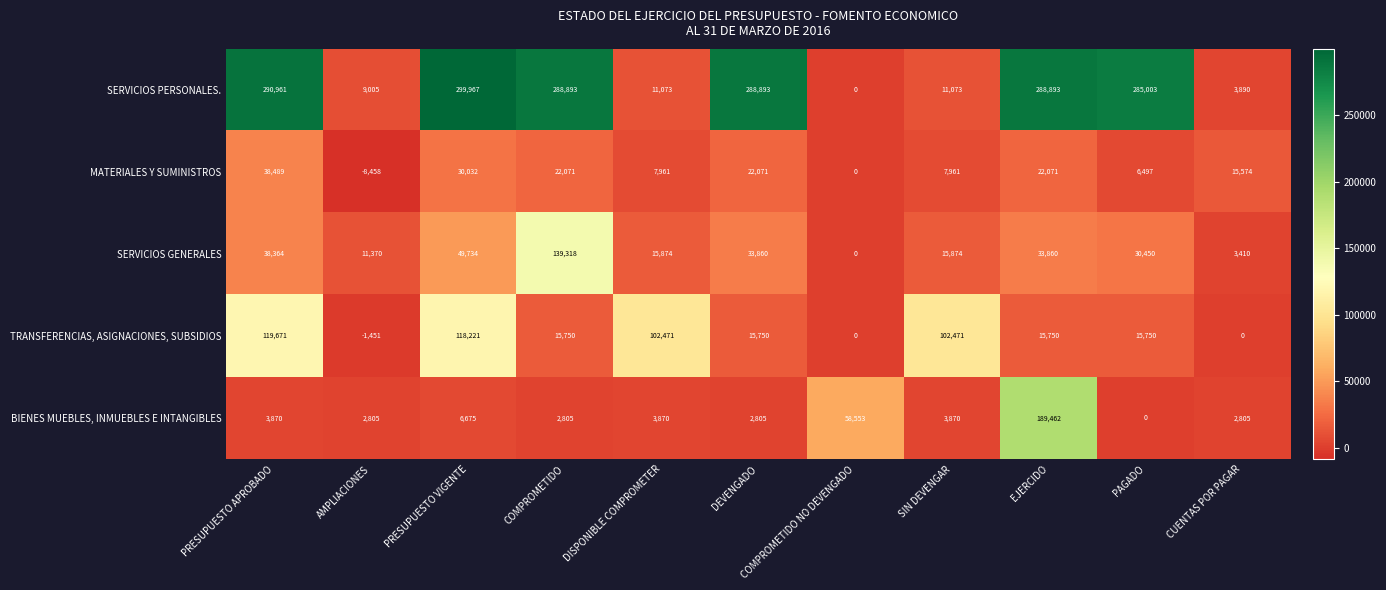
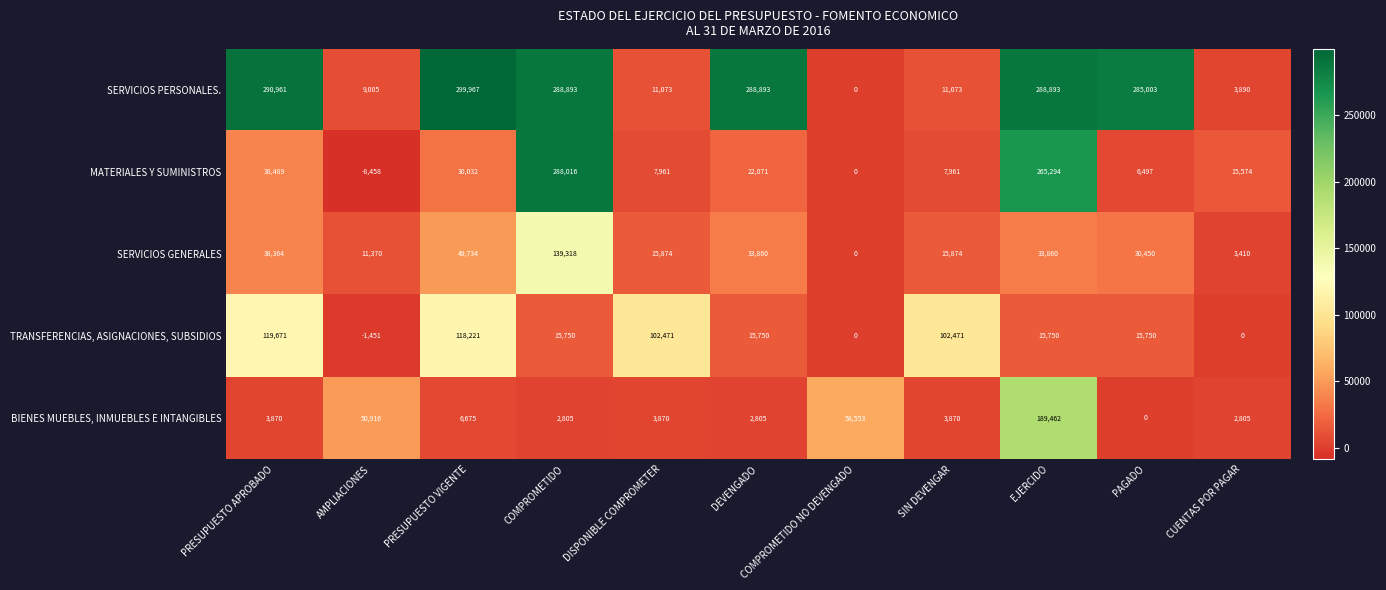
  {
    "SERVICIOS PERSONALES.": {
      "PRESUPUESTO APROBADO": "290,961",
      "AMPLIACIONES": "9,005",
      "PRESUPUESTO VIGENTE": "299,967",
      "COMPROMETIDO": "288,893",
      "DISPONIBLE COMPROMETER": "11,073",
      "DEVENGADO": "288,893",
      "COMPROMETIDO NO DEVENGADO": "0",
      "SIN DEVENGAR": "11,073",
      "EJERCIDO": "288,893",
      "PAGADO": "285,003",
      "CUENTAS POR PAGAR": "3,890"
    },
    "MATERIALES Y SUMINISTROS": {
      "PRESUPUESTO APROBADO": "38,489",
      "AMPLIACIONES": "-8,458",
      "PRESUPUESTO VIGENTE": "30,032",
-     "COMPROMETIDO": "22,071",
+     "COMPROMETIDO": "288,016",
      "DISPONIBLE COMPROMETER": "7,961",
      "DEVENGADO": "22,071",
      "COMPROMETIDO NO DEVENGADO": "0",
      "SIN DEVENGAR": "7,961",
-     "EJERCIDO": "22,071",
+     "EJERCIDO": "265,294",
      "PAGADO": "6,497",
      "CUENTAS POR PAGAR": "15,574"
    },
    "SERVICIOS GENERALES": {
      "PRESUPUESTO APROBADO": "38,364",
      "AMPLIACIONES": "11,370",
      "PRESUPUESTO VIGENTE": "49,734",
      "COMPROMETIDO": "139,318",
      "DISPONIBLE COMPROMETER": "15,874",
      "DEVENGADO": "33,860",
      "COMPROMETIDO NO DEVENGADO": "0",
      "SIN DEVENGAR": "15,874",
      "EJERCIDO": "33,860",
      "PAGADO": "30,450",
      "CUENTAS POR PAGAR": "3,410"
    },
    "TRANSFERENCIAS, ASIGNACIONES, SUBSIDIOS": {
      "PRESUPUESTO APROBADO": "119,671",
      "AMPLIACIONES": "-1,451",
      "PRESUPUESTO VIGENTE": "118,221",
      "COMPROMETIDO": "15,750",
      "DISPONIBLE COMPROMETER": "102,471",
      "DEVENGADO": "15,750",
      "COMPROMETIDO NO DEVENGADO": "0",
      "SIN DEVENGAR": "102,471",
      "EJERCIDO": "15,750",
      "PAGADO": "15,750",
      "CUENTAS POR PAGAR": "0"
    },
    "BIENES MUEBLES, INMUEBLES E INTANGIBLES": {
      "PRESUPUESTO APROBADO": "3,870",
-     "AMPLIACIONES": "2,805",
+     "AMPLIACIONES": "50,916",
      "PRESUPUESTO VIGENTE": "6,675",
      "COMPROMETIDO": "2,805",
      "DISPONIBLE COMPROMETER": "3,870",
      "DEVENGADO": "2,805",
      "COMPROMETIDO NO DEVENGADO": "58,553",
      "SIN DEVENGAR": "3,870",
      "EJERCIDO": "189,462",
      "PAGADO": "0",
      "CUENTAS POR PAGAR": "2,805"
    }
  }
